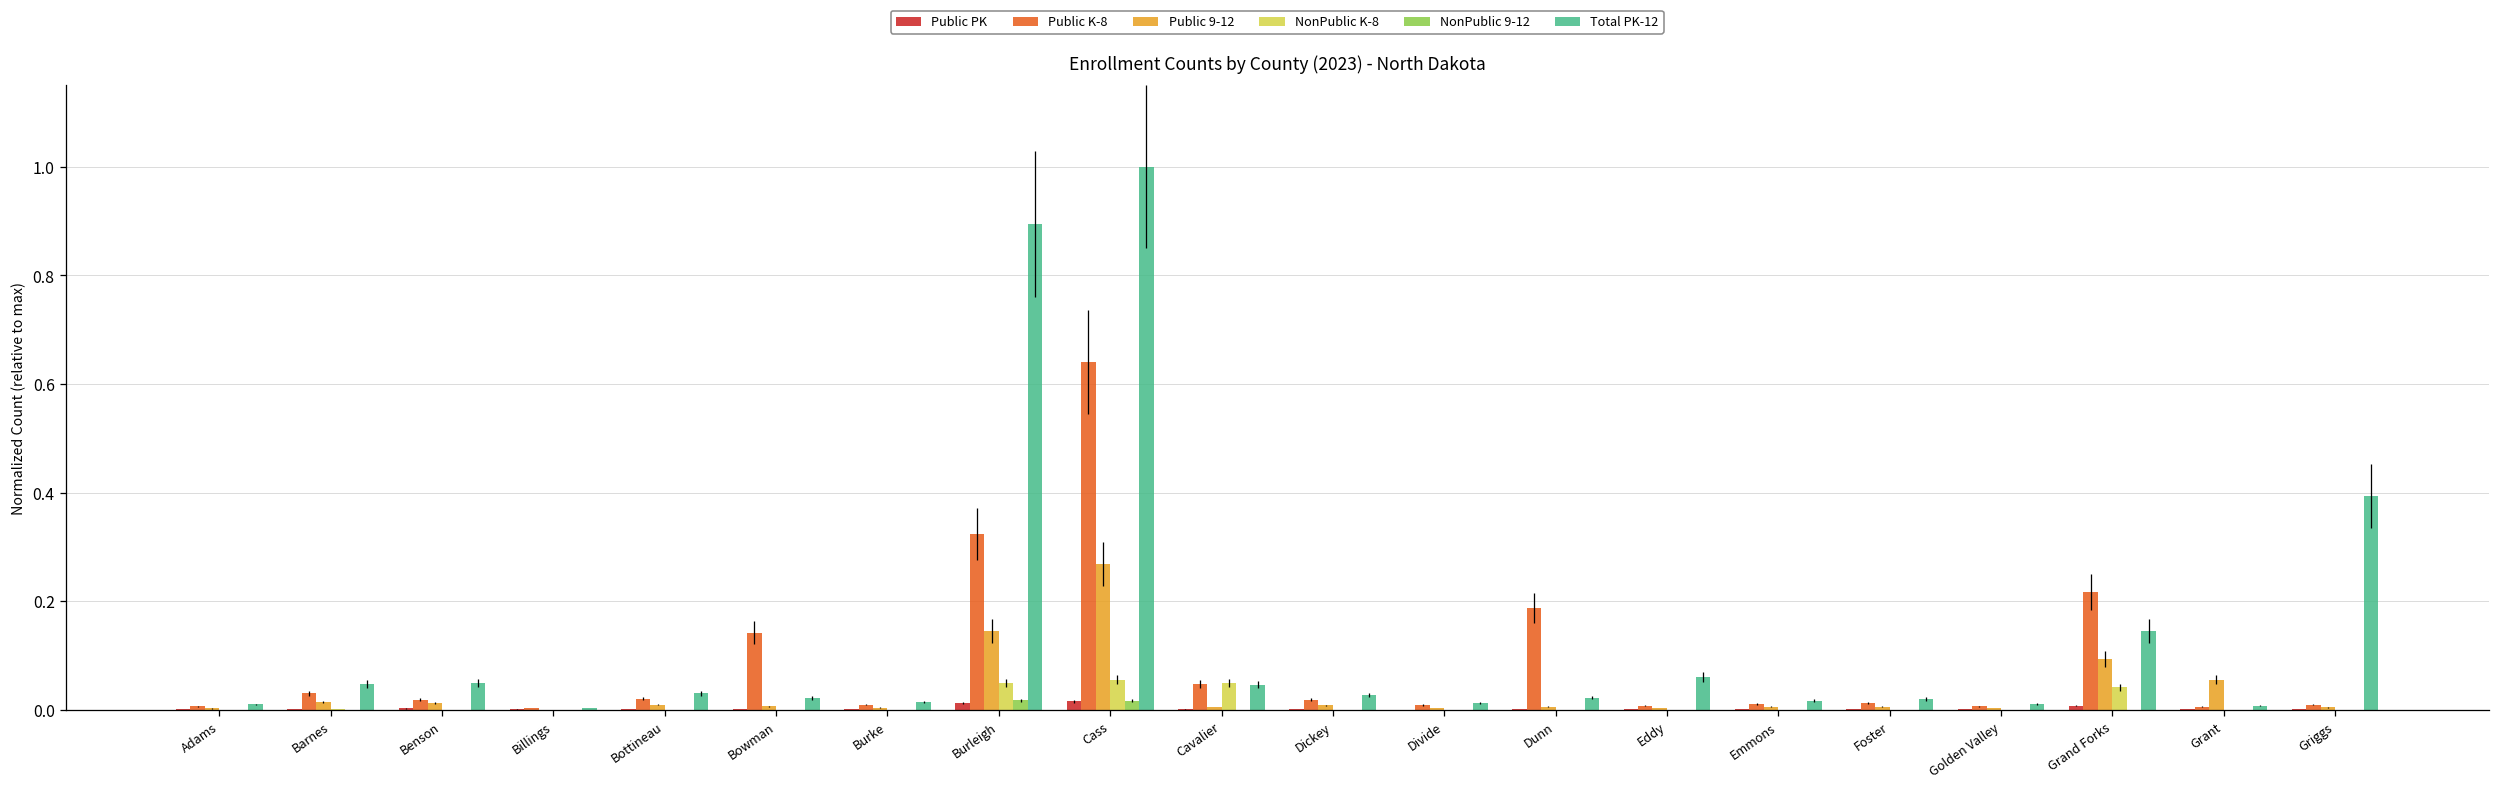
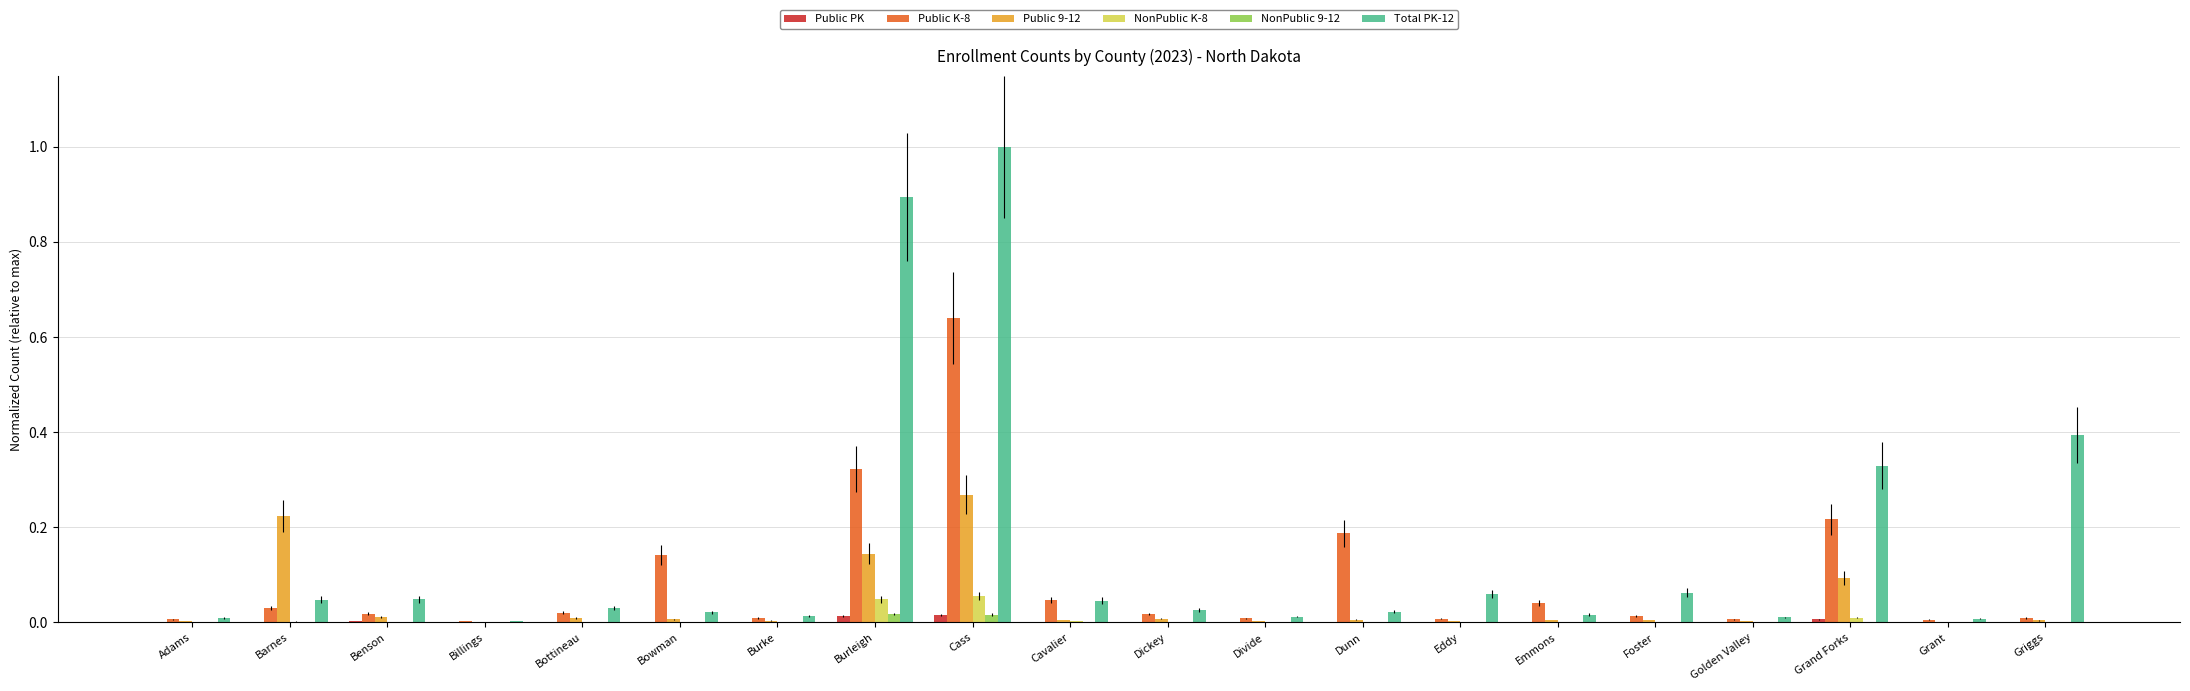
  {
    "Public PK": {
      "Burleigh": 0.01,
      "Cass": 0.02,
      "Grand Forks": 0.01
    },
    "Public K-8": {
      "Adams": 0.01,
      "Barnes": 0.03,
      "Benson": 0.02,
      "Bottineau": 0.02,
      "Bowman": 0.14,
      "Burke": 0.01,
      "Burleigh": 0.32,
      "Cass": 0.64,
      "Cavalier": 0.05,
      "Dickey": 0.02,
      "Divide": 0.01,
      "Dunn": 0.19,
      "Eddy": 0.01,
-     "Emmons": 0.01,
+     "Emmons": 0.04,
      "Foster": 0.01,
      "Golden Valley": 0.01,
      "Grand Forks": 0.22,
      "Grant": 0.01,
      "Griggs": 0.01
    },
    "Public 9-12": {
-     "Barnes": 0.01,
+     "Barnes": 0.22,
      "Benson": 0.01,
      "Billings": 0.00,
      "Bottineau": 0.01,
      "Bowman": 0.01,
      "Burleigh": 0.14,
      "Cass": 0.27,
      "Dickey": 0.01,
      "Dunn": 0.01,
      "Emmons": 0.01,
      "Foster": 0.01,
      "Grand Forks": 0.09,
-     "Grant": 0.06
+     "Grant": 0.00
    },
    "NonPublic K-8": {
      "Adams": 0.00,
      "Benson": 0.00,
      "Billings": 0.00,
      "Bottineau": 0.00,
      "Bowman": 0.00,
      "Burke": 0.00,
      "Burleigh": 0.05,
      "Cass": 0.05,
-     "Cavalier": 0.05,
+     "Cavalier": 0.00,
      "Dickey": 0.00,
      "Divide": 0.00,
      "Dunn": 0.00,
      "Eddy": 0.00,
      "Emmons": 0.00,
      "Foster": 0.00,
      "Golden Valley": 0.00,
-     "Grand Forks": 0.04,
+     "Grand Forks": 0.01,
      "Grant": 0.00,
      "Griggs": 0.00
    },
    "NonPublic 9-12": {
      "Adams": 0.00,
      "Barnes": 0.00,
      "Benson": 0.00,
      "Billings": 0.00,
      "Bottineau": 0.00,
      "Bowman": 0.00,
      "Burke": 0.00,
      "Burleigh": 0.02,
      "Cass": 0.02,
      "Cavalier": 0.00,
      "Dickey": 0.00,
      "Divide": 0.00,
      "Dunn": 0.00,
      "Eddy": 0.00,
      "Emmons": 0.00,
      "Foster": 0.00,
      "Golden Valley": 0.00,
      "Grand Forks": 0.00,
      "Grant": 0.00,
      "Griggs": 0.00
    },
    "Total PK-12": {
      "Adams": 0.01,
      "Barnes": 0.05,
      "Benson": 0.05,
      "Bottineau": 0.03,
      "Bowman": 0.02,
      "Burke": 0.01,
      "Burleigh": 0.90,
      "Cass": 1.00,
      "Cavalier": 0.05,
      "Dickey": 0.03,
      "Divide": 0.01,
      "Dunn": 0.02,
      "Eddy": 0.06,
      "Emmons": 0.02,
-     "Foster": 0.02,
+     "Foster": 0.06,
      "Golden Valley": 0.01,
-     "Grand Forks": 0.14,
+     "Grand Forks": 0.33,
      "Grant": 0.01,
      "Griggs": 0.39
    }
  }
